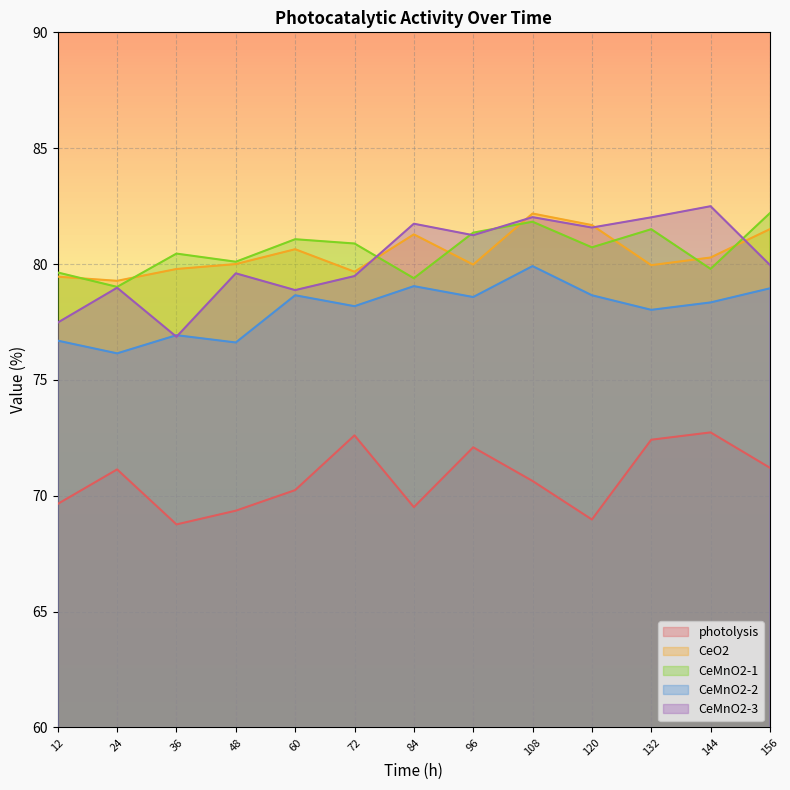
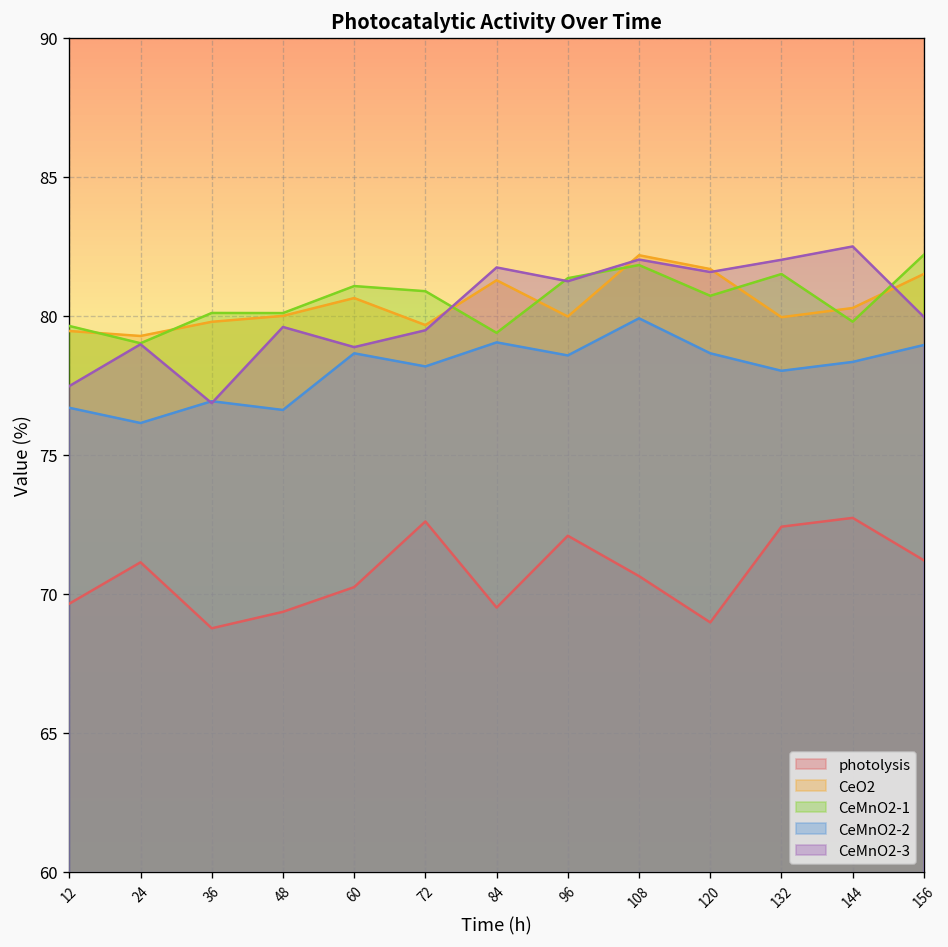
  {
    "CeMnO2-1": {
      "12": 79.6,
-     "36": 80.5,
+     "36": 80.1,
      "60": 81.1,
      "72": 80.9,
      "84": 79.4,
      "108": 81.8,
      "120": 80.7,
      "132": 81.5,
      "144": 79.8,
      "156": 82.2
    }
  }
